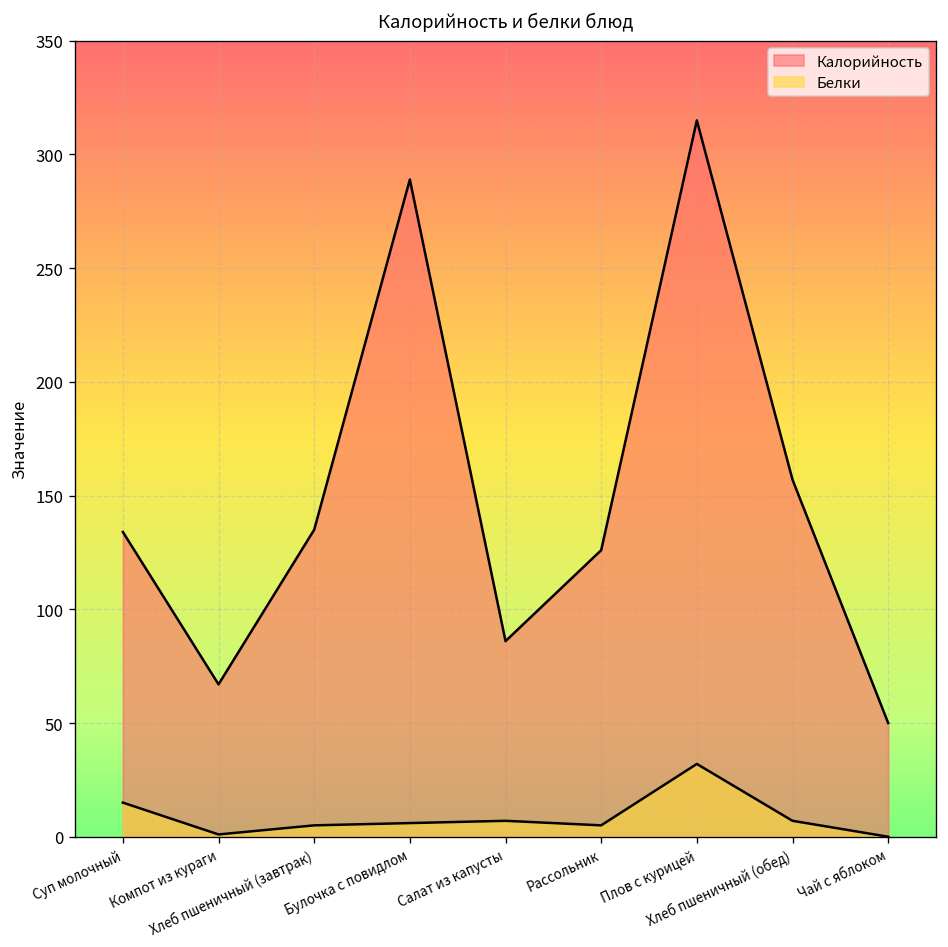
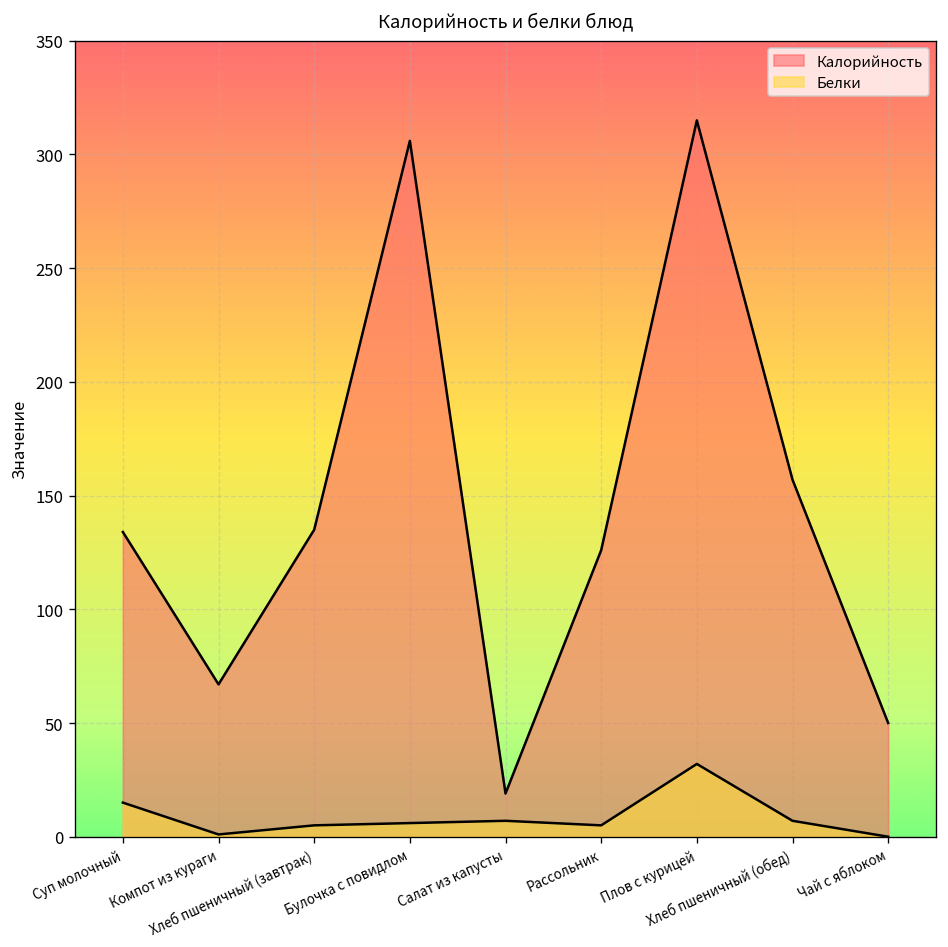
  {
    "Калорийность": {
      "Суп молочный": 134,
      "Компот из кураги": 67,
      "Хлеб пшеничный (завтрак)": 135,
-     "Булочка с повидлом": 289,
-     "Салат из капусты": 86,
+     "Булочка с повидлом": 306,
+     "Салат из капусты": 19,
      "Рассольник": 126,
      "Плов с курицей": 315,
      "Хлеб пшеничный (обед)": 157,
      "Чай с яблоком": 50
    },
    "Белки": {
      "Суп молочный": 15,
      "Компот из кураги": 1,
      "Хлеб пшеничный (завтрак)": 5,
      "Булочка с повидлом": 6,
      "Салат из капусты": 7,
      "Рассольник": 5,
      "Плов с курицей": 32,
      "Хлеб пшеничный (обед)": 7,
      "Чай с яблоком": 0
    }
  }
